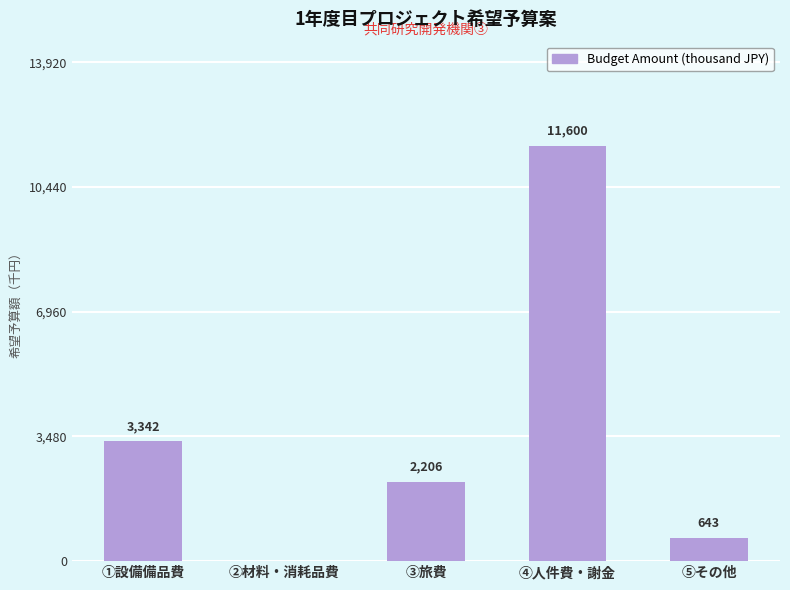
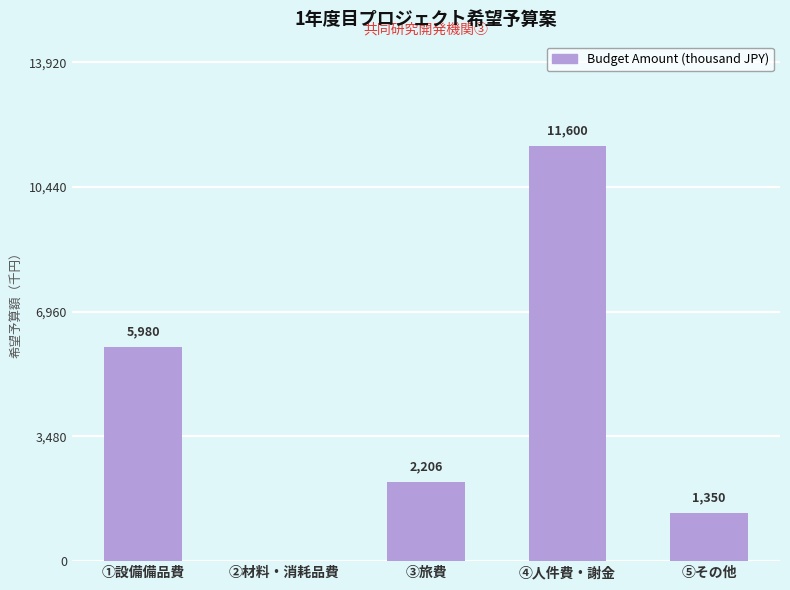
  {
-   "①設備備品費": "3,342",
+   "①設備備品費": "5,980",
    "③旅費": "2,206",
    "④人件費・謝金": "11,600",
-   "⑤その他": "643"
+   "⑤その他": "1,350"
  }
